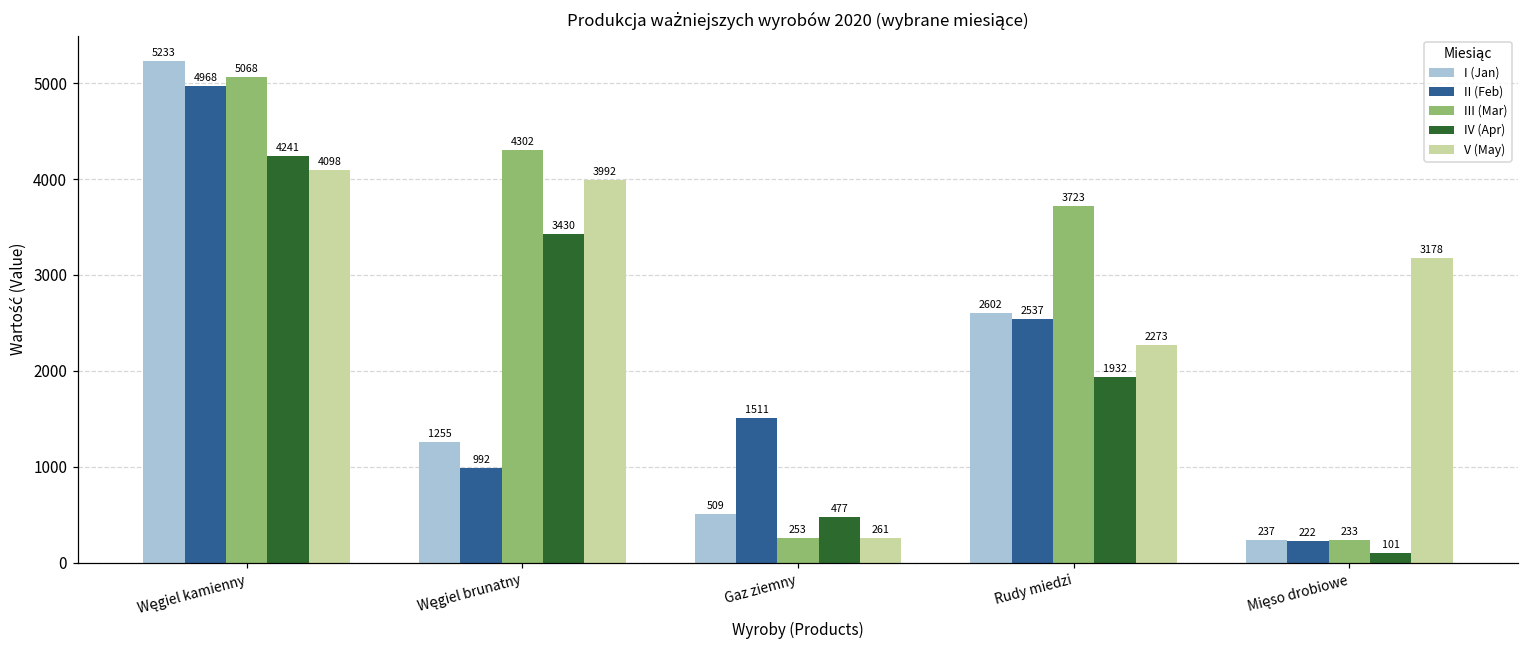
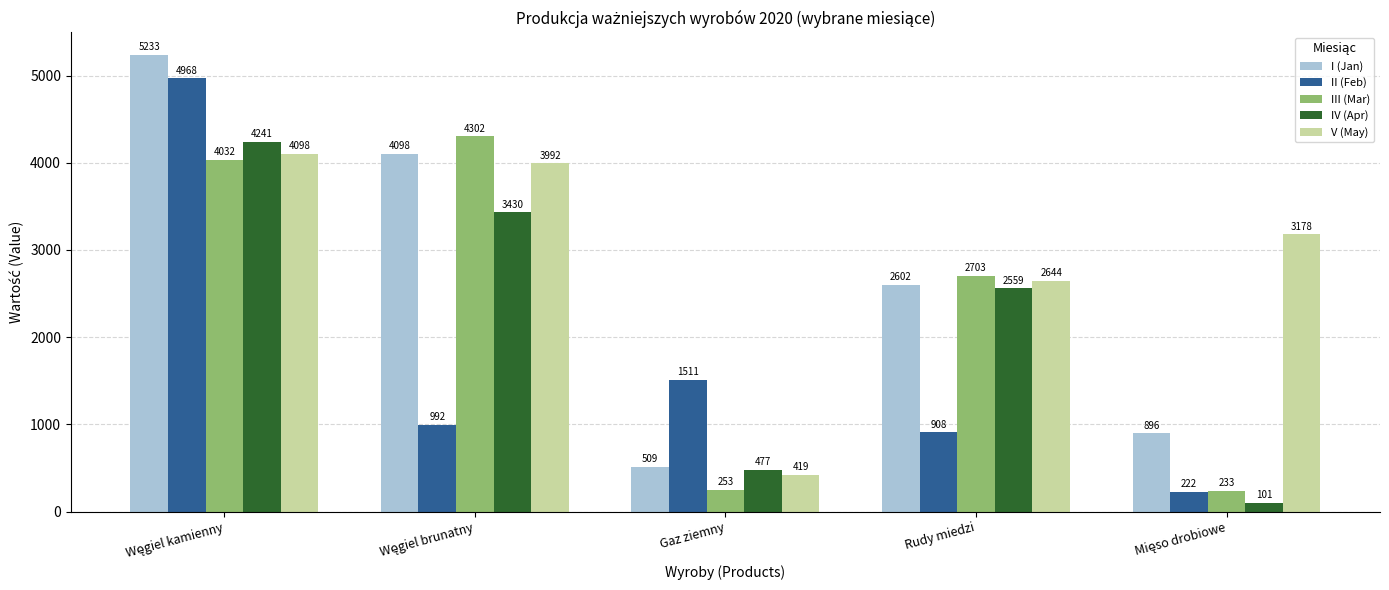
  {
    "I (Jan)": {
      "Węgiel kamienny": 5233,
-     "Węgiel brunatny": 1255,
+     "Węgiel brunatny": 4098,
      "Gaz ziemny": 509,
      "Rudy miedzi": 2602,
-     "Mięso drobiowe": 237
+     "Mięso drobiowe": 896
    },
    "II (Feb)": {
      "Węgiel kamienny": 4968,
      "Węgiel brunatny": 992,
      "Gaz ziemny": 1511,
-     "Rudy miedzi": 2537,
+     "Rudy miedzi": 908,
      "Mięso drobiowe": 222
    },
    "III (Mar)": {
-     "Węgiel kamienny": 5068,
+     "Węgiel kamienny": 4032,
      "Węgiel brunatny": 4302,
      "Gaz ziemny": 253,
-     "Rudy miedzi": 3723,
+     "Rudy miedzi": 2703,
      "Mięso drobiowe": 233
    },
    "IV (Apr)": {
      "Węgiel kamienny": 4241,
      "Węgiel brunatny": 3430,
      "Gaz ziemny": 477,
-     "Rudy miedzi": 1932,
+     "Rudy miedzi": 2559,
      "Mięso drobiowe": 101
    },
    "V (May)": {
      "Węgiel kamienny": 4098,
      "Węgiel brunatny": 3992,
-     "Gaz ziemny": 261,
-     "Rudy miedzi": 2273,
+     "Gaz ziemny": 419,
+     "Rudy miedzi": 2644,
      "Mięso drobiowe": 3178
    }
  }
